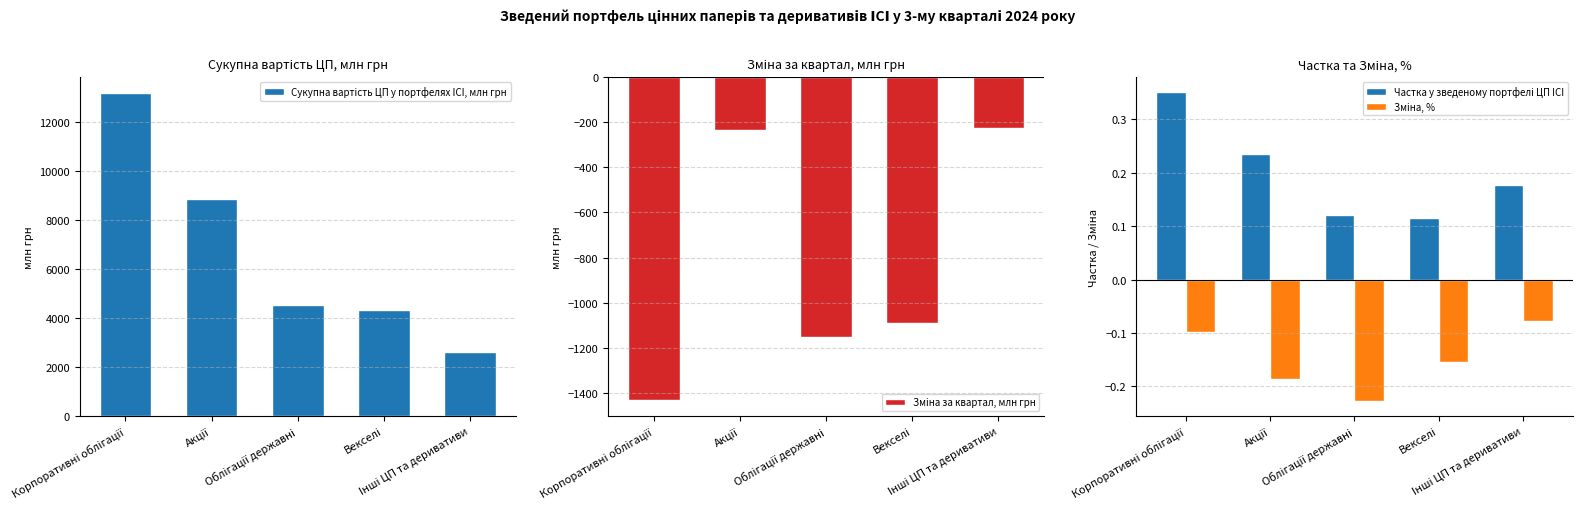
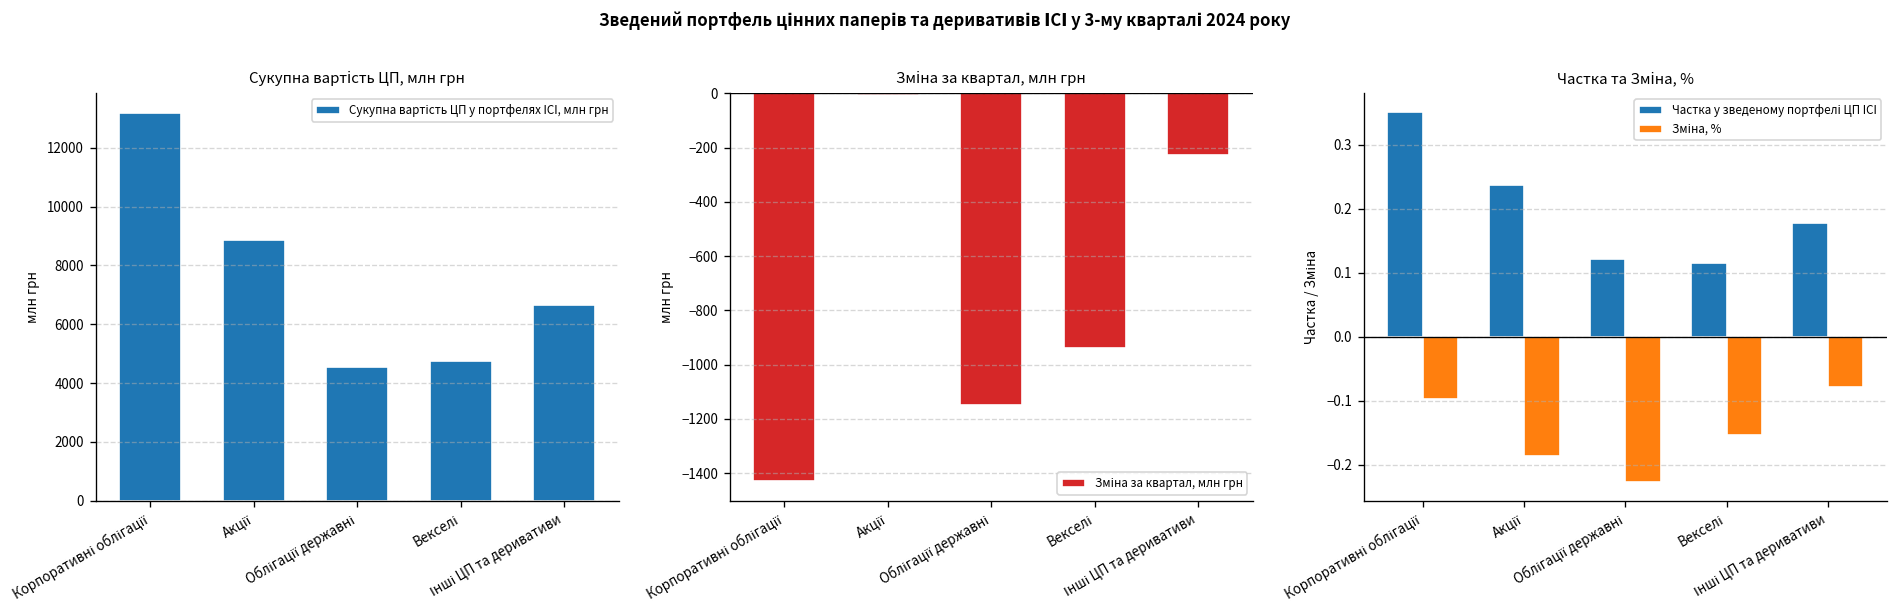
  {
    "Сукупна вартість ЦП, млн грн": {
      "Корпоративні облігації": 13200,
      "Акції": 8900,
      "Облігації державні": 4500,
-     "Векселі": 4300,
-     "Інші ЦП та деривативи": 2600
+     "Векселі": 4700,
+     "Інші ЦП та деривативи": 6700
    },
    "Зміна за квартал, млн грн": {
      "Корпоративні облігації": -1430,
-     "Акції": -230,
+     "Акції": -10,
      "Облігації державні": -1150,
-     "Векселі": -1090,
+     "Векселі": -940,
      "Інші ЦП та деривативи": -230
    },
    "Частка та Зміна, %": {
      "Частка у зведеному портфелі ЦП ІСІ": {
        "Корпоративні облігації": 0.35,
        "Акції": 0.24,
        "Облігації державні": 0.12,
        "Векселі": 0.12,
        "Інші ЦП та деривативи": 0.18
      },
      "Зміна, %": {
        "Корпоративні облігації": -0.10,
        "Акції": -0.19,
        "Облігації державні": -0.23,
        "Векселі": -0.15,
        "Інші ЦП та деривативи": -0.08
      }
    }
  }
